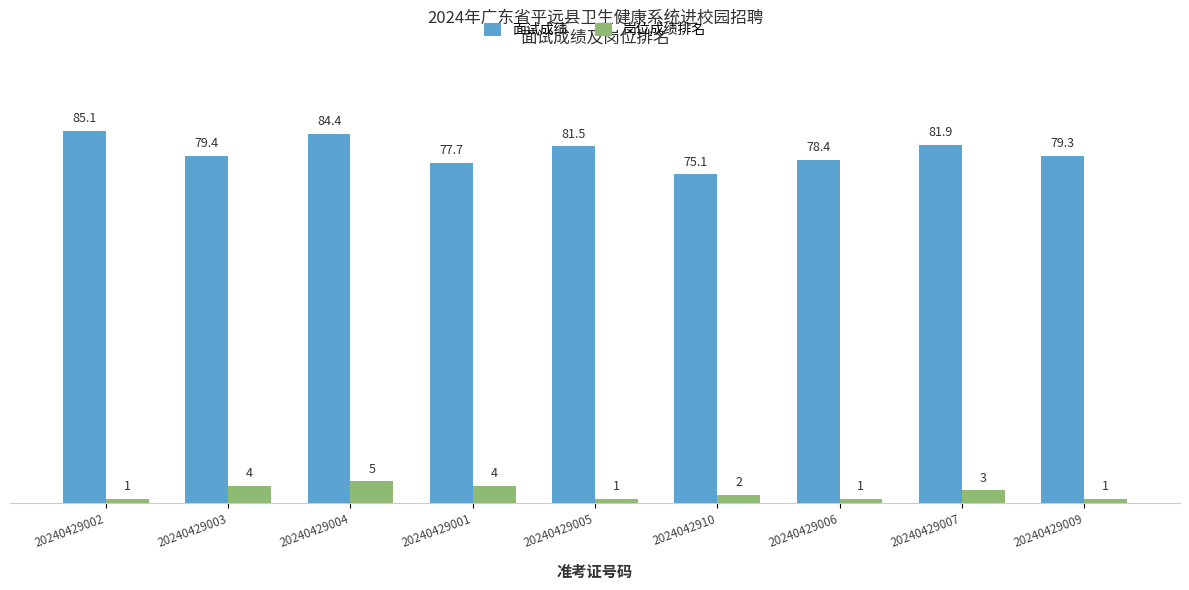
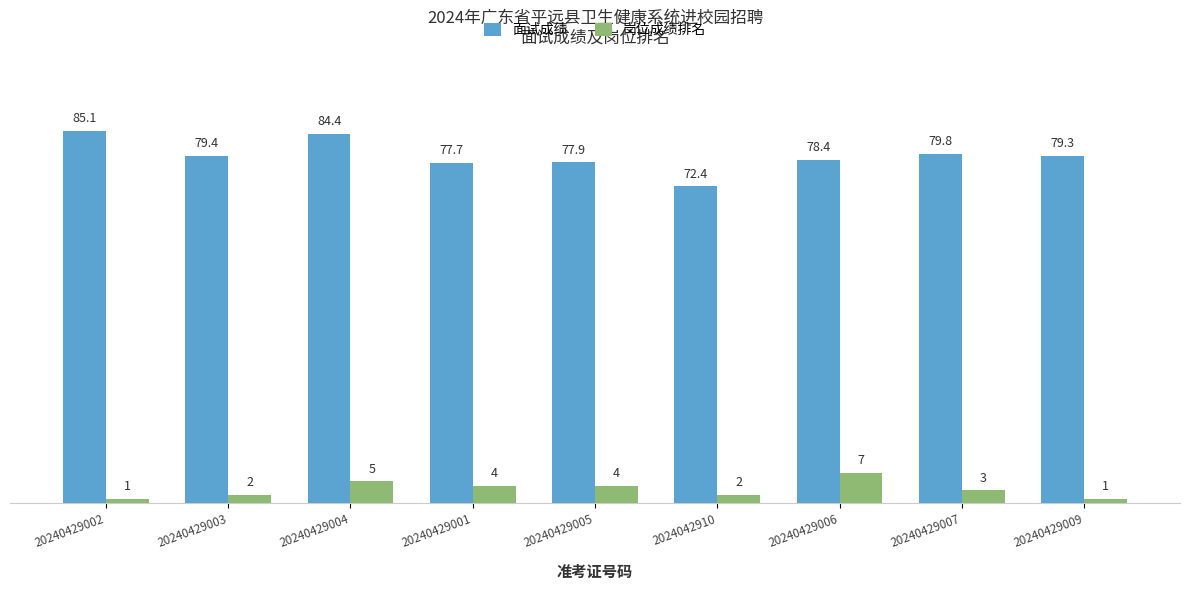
  {
    "面试成绩": {
      "20240429002": 85.1,
      "20240429003": 79.4,
      "20240429004": 84.4,
      "20240429001": 77.7,
-     "20240429005": 81.5,
-     "2024042910": 75.1,
+     "20240429005": 77.9,
+     "2024042910": 72.4,
      "20240429006": 78.4,
-     "20240429007": 81.9,
+     "20240429007": 79.8,
      "20240429009": 79.3
    },
    "岗位成绩排名": {
      "20240429002": 1,
-     "20240429003": 4,
+     "20240429003": 2,
      "20240429004": 5,
      "20240429001": 4,
-     "20240429005": 1,
+     "20240429005": 4,
      "2024042910": 2,
-     "20240429006": 1,
+     "20240429006": 7,
      "20240429007": 3,
      "20240429009": 1
    }
  }
